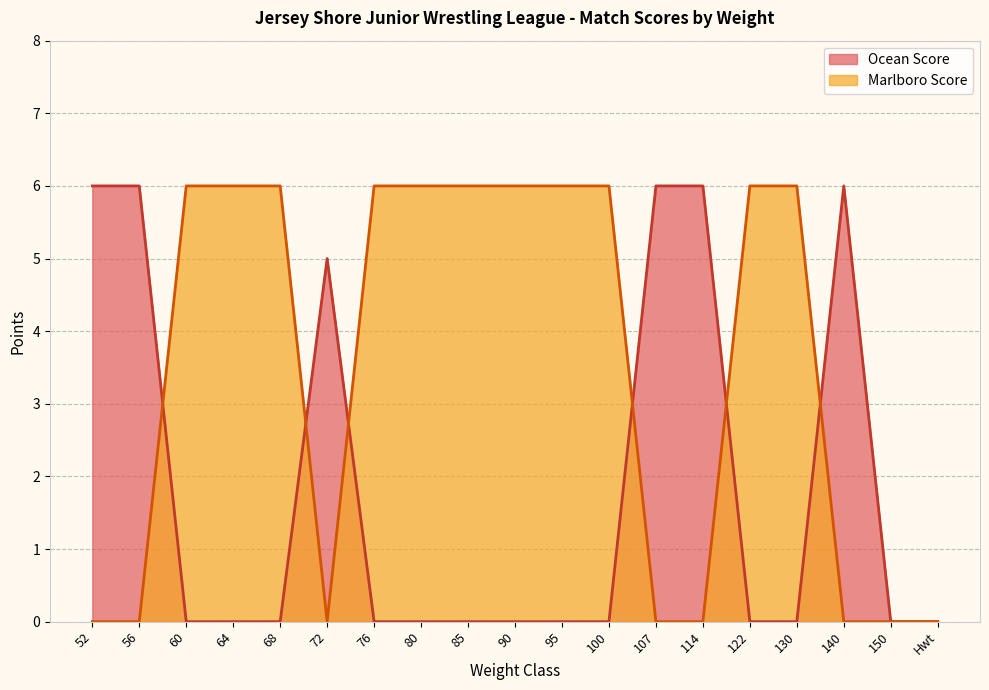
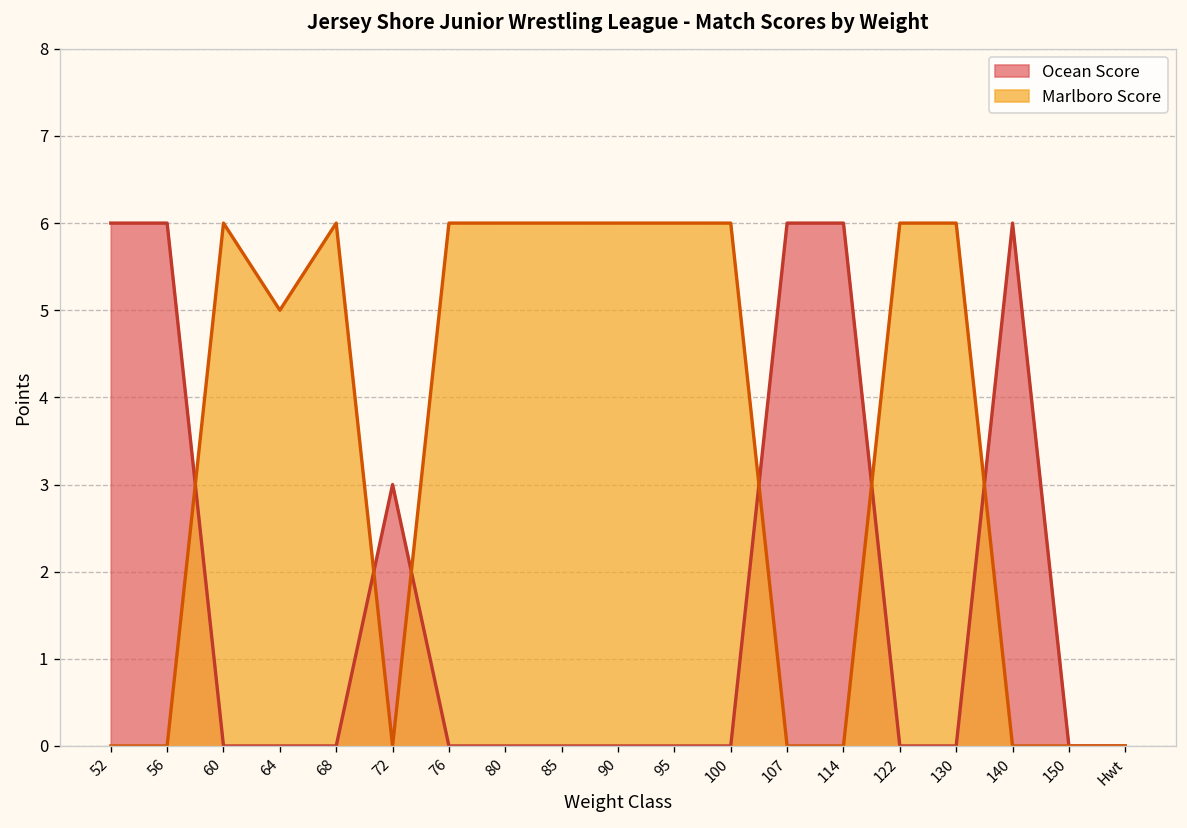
  {
    "Ocean Score": {
      "52": 6,
      "56": 6,
      "60": 0,
      "64": 0,
      "68": 0,
-     "72": 5,
+     "72": 3,
      "76": 0,
      "80": 0,
      "85": 0,
      "90": 0,
      "95": 0,
      "100": 0,
      "107": 6,
      "114": 6,
      "122": 0,
      "130": 0,
      "140": 6
    },
    "Marlboro Score": {
      "52": 0,
      "56": 0,
      "60": 6,
-     "64": 6,
+     "64": 5,
      "68": 6,
      "72": 0,
      "76": 6,
      "80": 6,
      "85": 6,
      "90": 6,
      "95": 6,
      "100": 6,
      "107": 0,
      "114": 0,
      "122": 6,
      "130": 6,
      "140": 0
    }
  }
